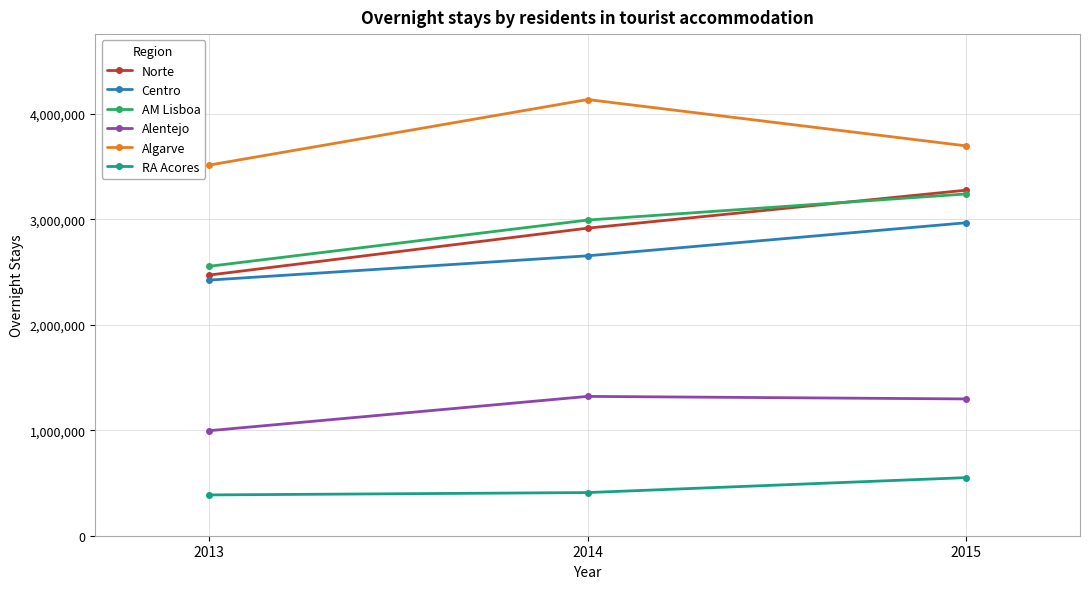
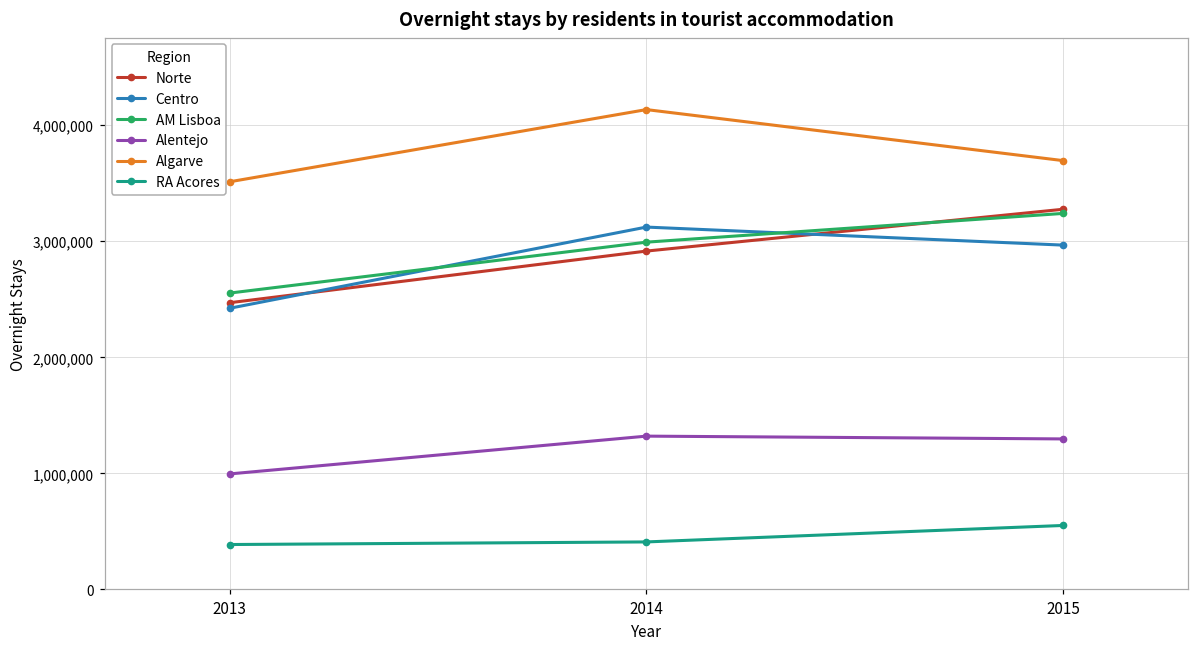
  {
    "Norte": {
      "2013": "2,470,000",
      "2014": "2,920,000",
      "2015": "3,280,000"
    },
    "Centro": {
      "2013": "2,420,000",
-     "2014": "2,650,000",
+     "2014": "3,120,000",
      "2015": "2,970,000"
    },
    "Alentejo": {
      "2013": "1,000,000",
      "2014": "1,320,000",
      "2015": "1,300,000"
    },
    "Algarve": {
      "2013": "3,510,000",
      "2014": "4,130,000",
      "2015": "3,700,000"
    }
  }
